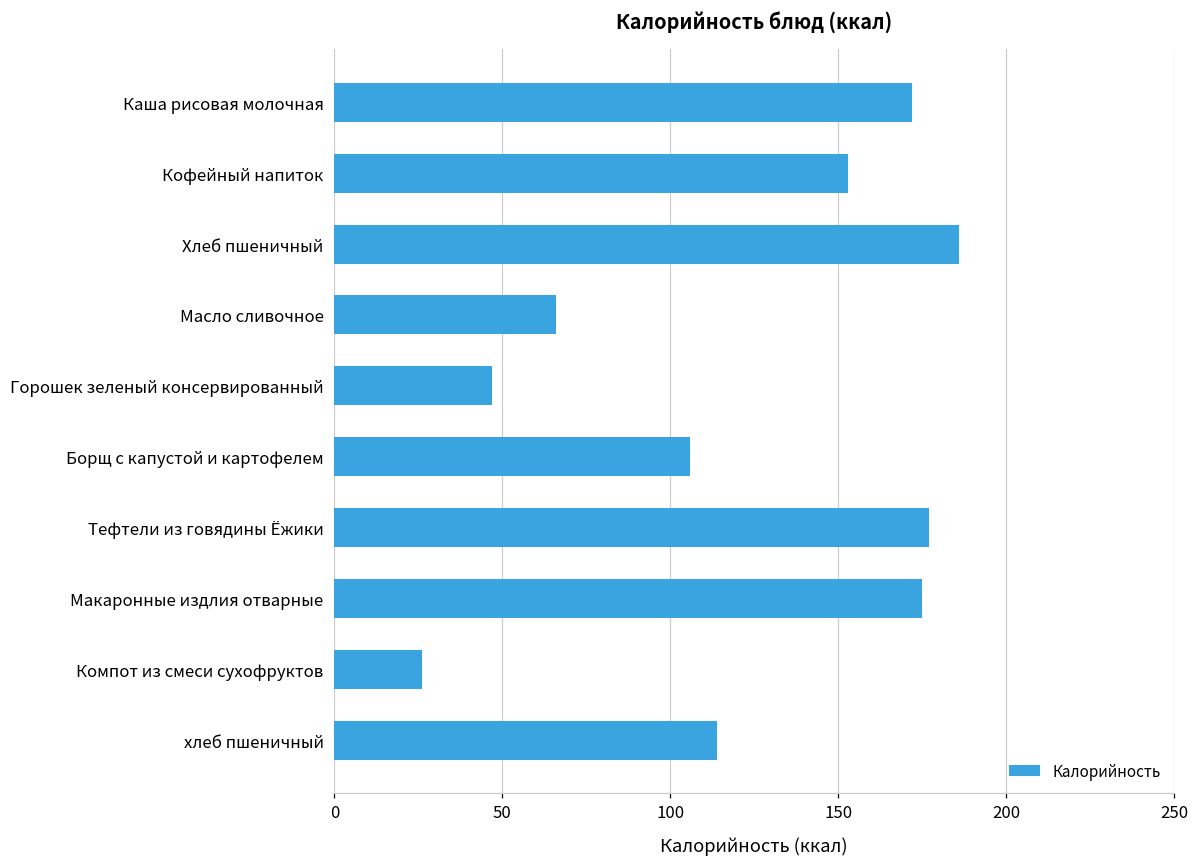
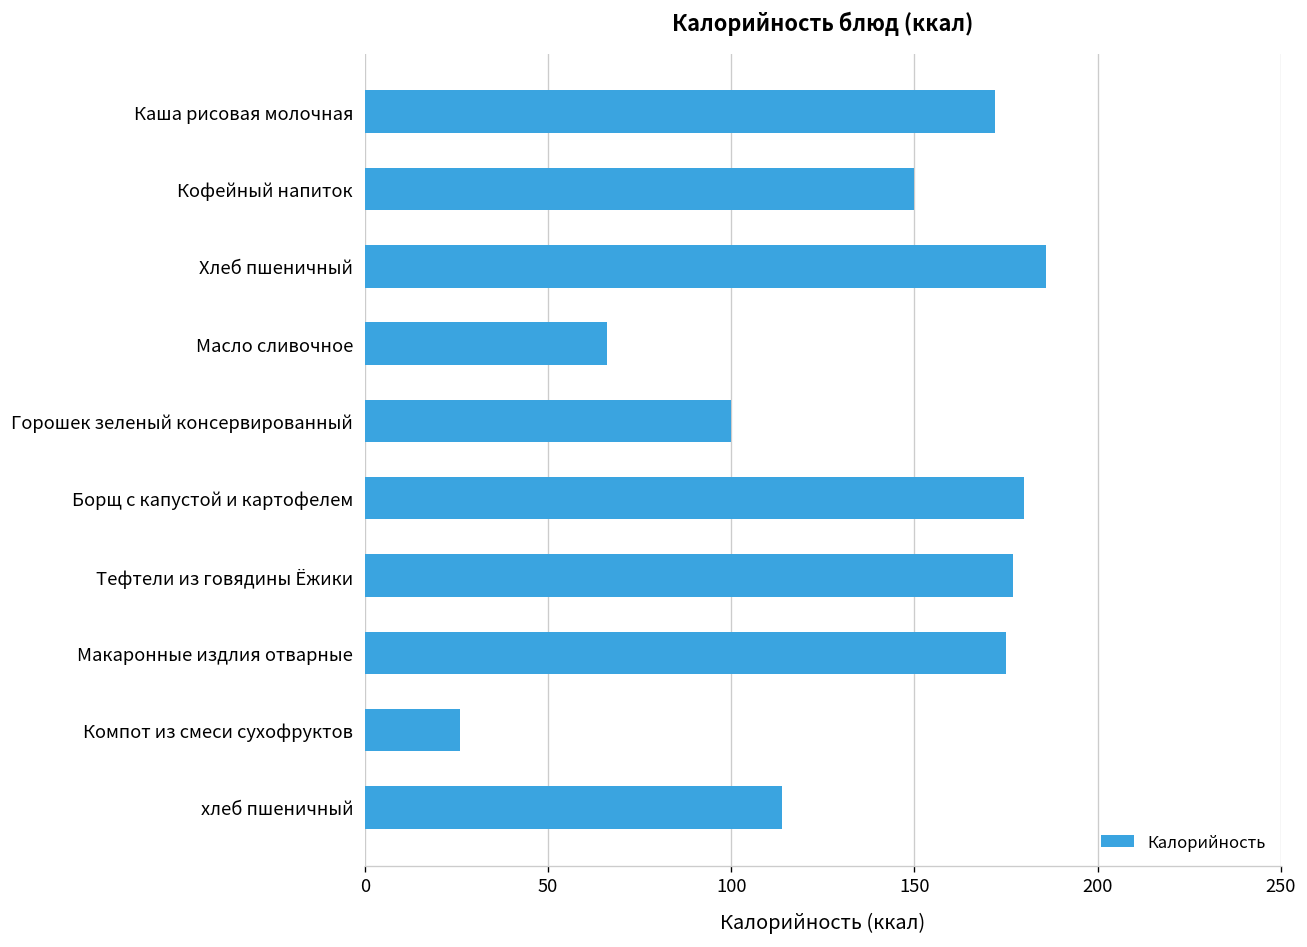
  {
    "Каша рисовая молочная": 172,
-   "Кофейный напиток": 153,
+   "Кофейный напиток": 150,
    "Хлеб пшеничный": 186,
    "Масло сливочное": 66,
-   "Горошек зеленый консервированный": 47,
-   "Борщ с капустой и картофелем": 106,
+   "Горошек зеленый консервированный": 100,
+   "Борщ с капустой и картофелем": 180,
    "Тефтели из говядины Ёжики": 177,
    "Макаронные издлия отварные": 175,
    "Компот из смеси сухофруктов": 26,
    "хлеб пшеничный": 114
  }
